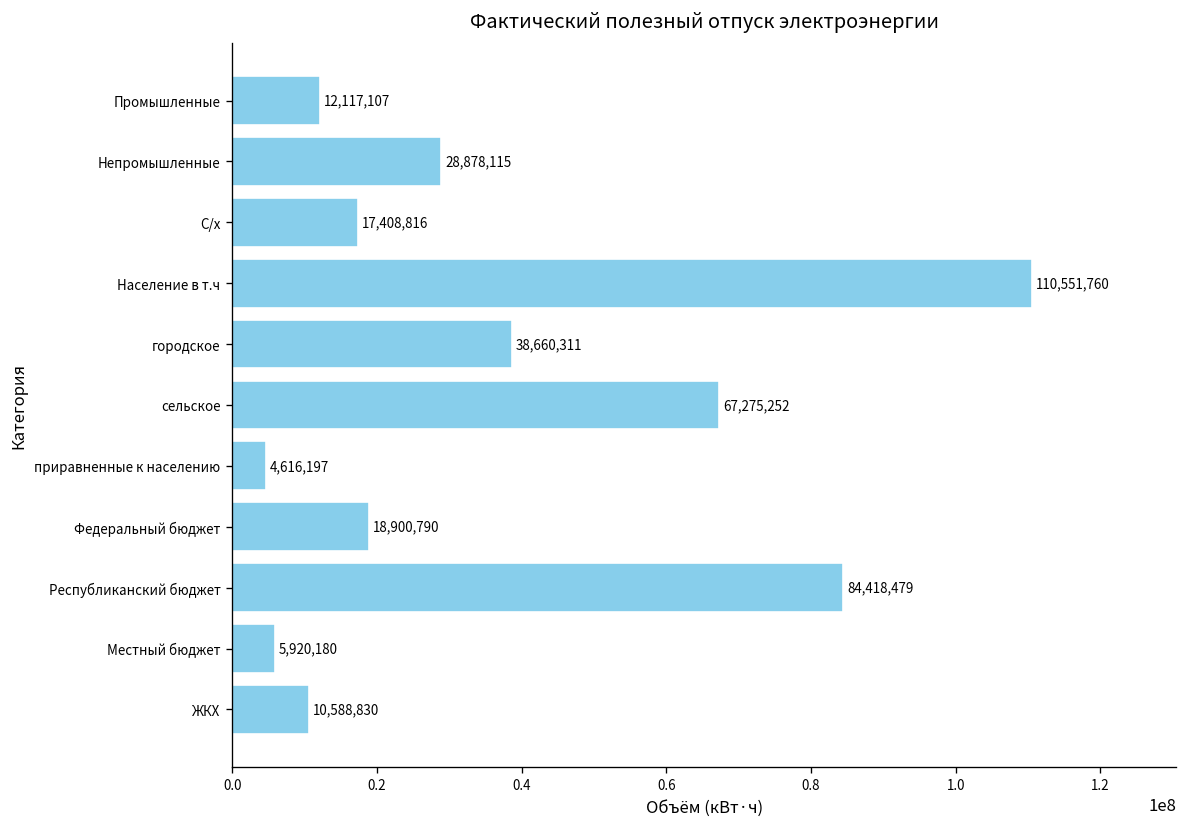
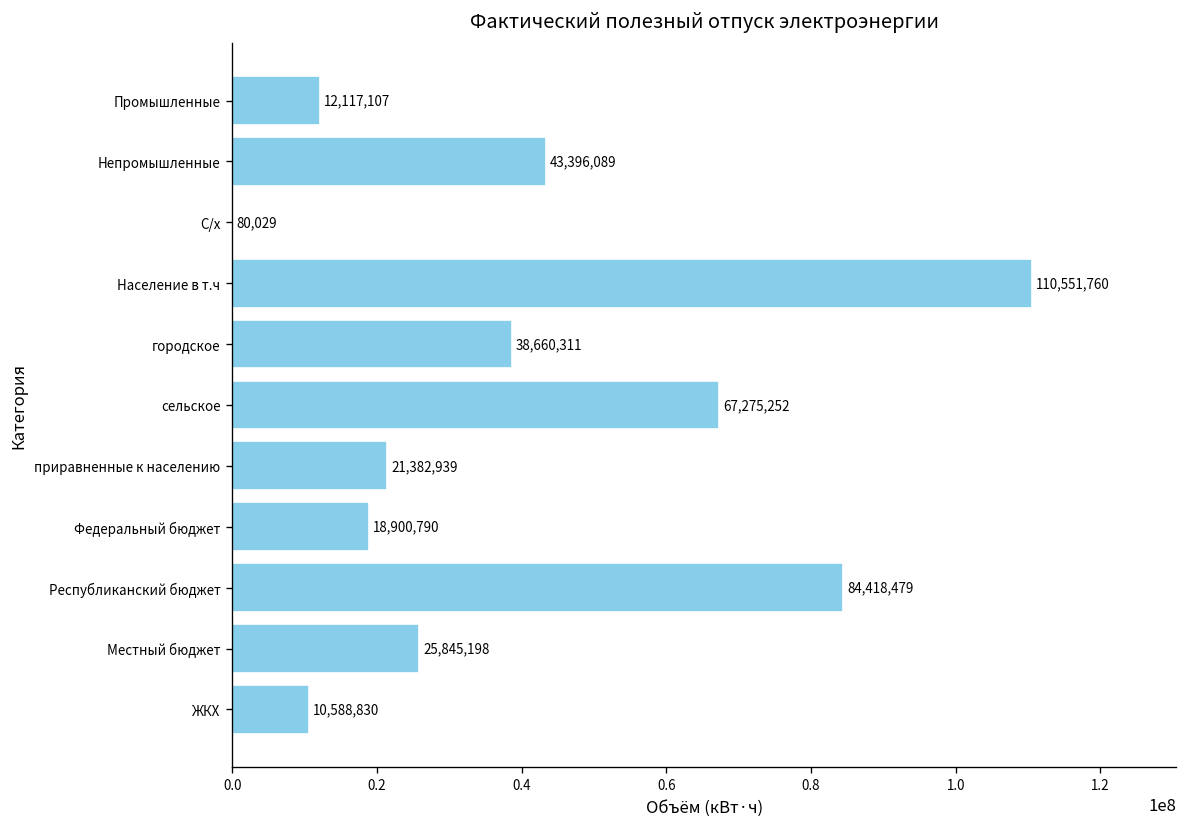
  {
    "Промышленные": "12,117,107",
-   "Непромышленные": "28,878,115",
-   "С/х": "17,408,816",
+   "Непромышленные": "43,396,089",
+   "С/х": "80,029",
    "Население в т.ч": "110,551,760",
    "городское": "38,660,311",
    "сельское": "67,275,252",
-   "приравненные к населению": "4,616,197",
+   "приравненные к населению": "21,382,939",
    "Федеральный бюджет": "18,900,790",
    "Республиканский бюджет": "84,418,479",
-   "Местный бюджет": "5,920,180",
+   "Местный бюджет": "25,845,198",
    "ЖКХ": "10,588,830"
  }
